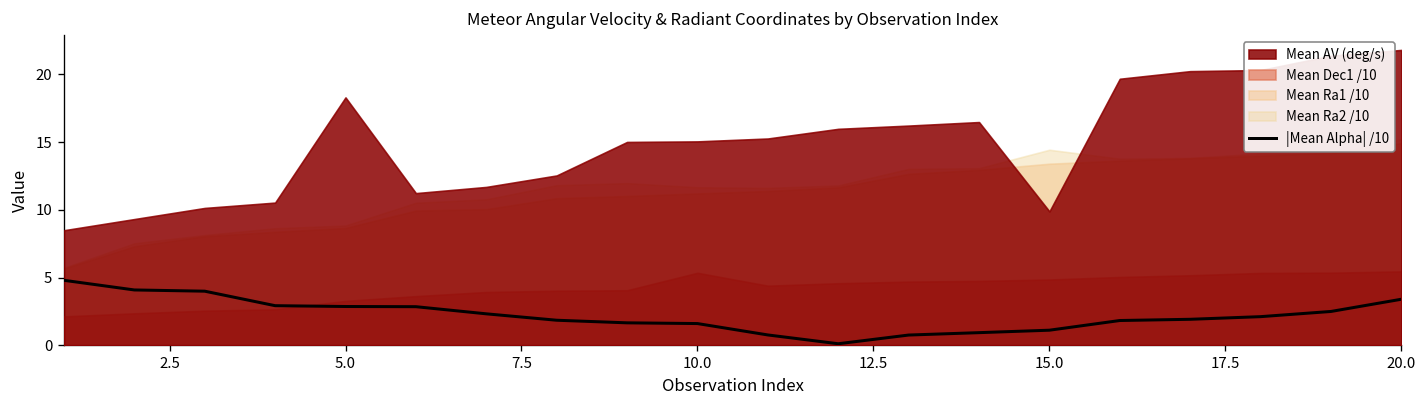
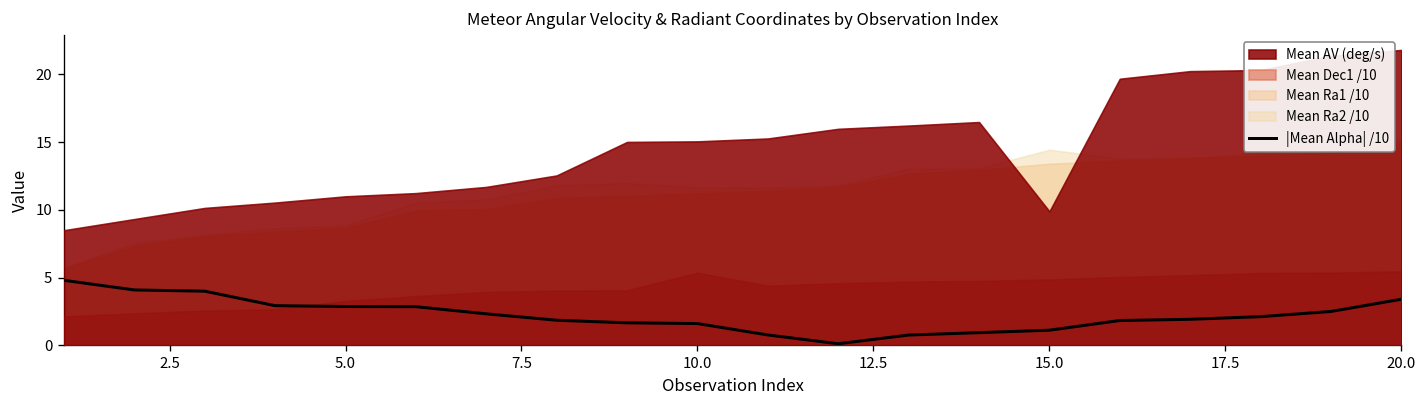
  {
    "Mean AV (deg/s)": {
-     "5.0": 18.3,
+     "5.0": 11.0,
      "10.0": 15.0,
      "15.0": 9.9,
      "20.0": 21.8
    },
    "|Mean Alpha| /10": {
      "5.0": 2.9,
      "10.0": 1.6,
      "15.0": 1.1,
      "20.0": 3.4
    },
    "Mean Dec1 /10": {
      "5.0": 3.3,
      "10.0": 5.4,
      "15.0": 4.9,
      "20.0": 5.5
    }
  }
